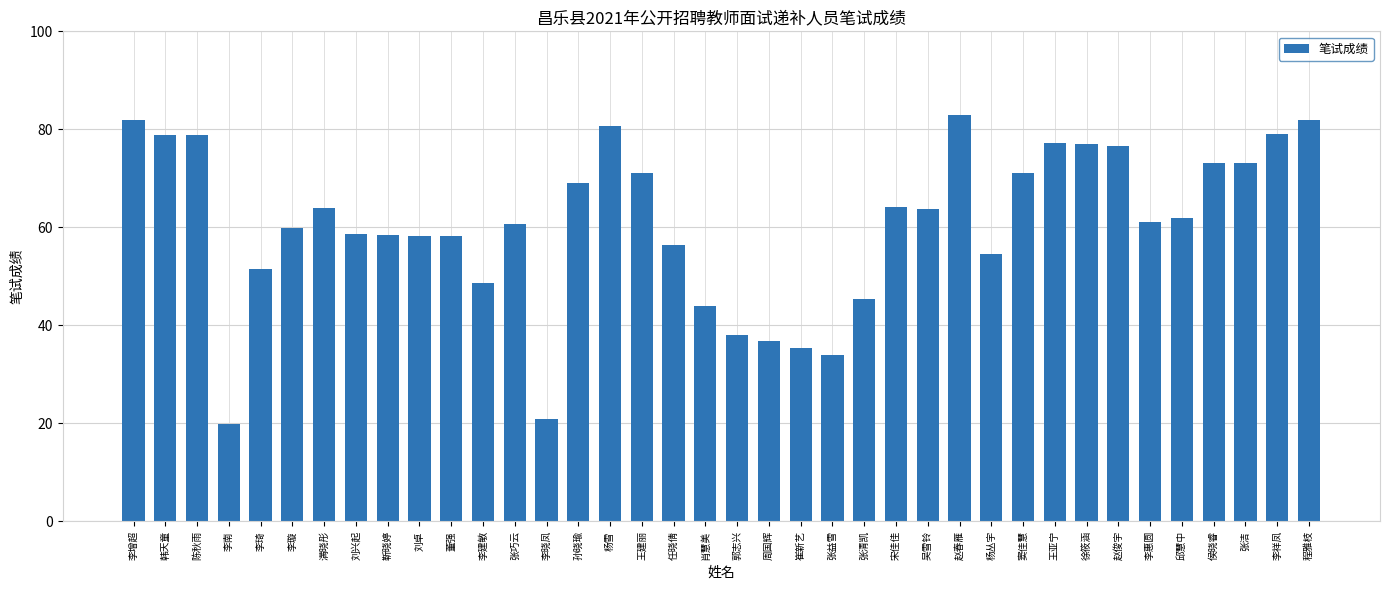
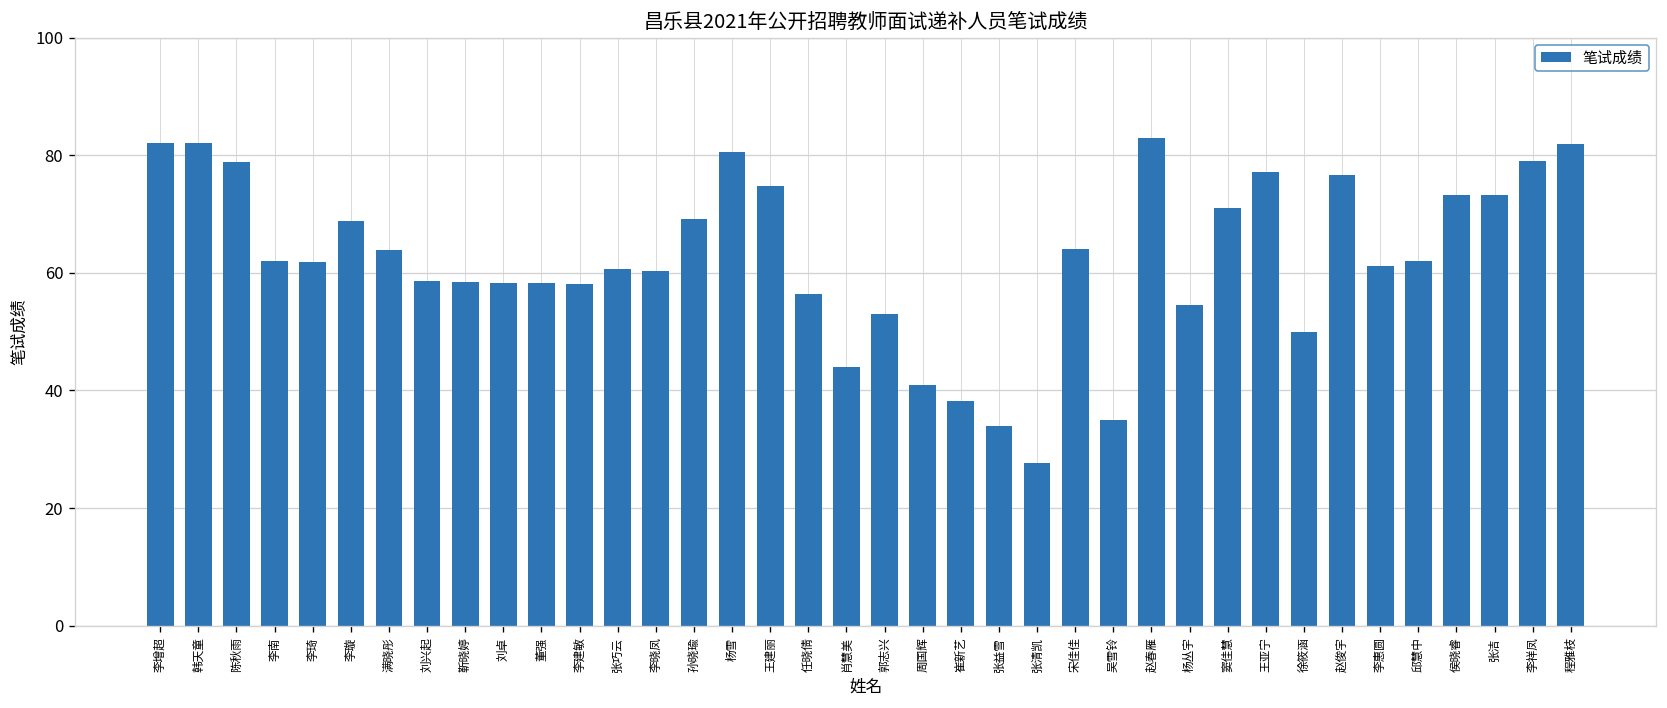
  {
    "李增超": 82,
-   "韩天童": 79,
+   "韩天童": 82,
    "陈秋雨": 79,
-   "李南": 20,
-   "李琦": 52,
-   "李璇": 60,
+   "李南": 62,
+   "李琦": 62,
+   "李璇": 69,
    "满晓彤": 64,
    "刘兴起": 59,
    "靳晓婷": 59,
    "刘卓": 58,
    "董强": 58,
-   "李建敏": 49,
+   "李建敏": 58,
    "张巧云": 61,
-   "李晓凤": 21,
+   "李晓凤": 60,
    "孙晓瑜": 69,
    "杨雪": 81,
-   "王建丽": 71,
+   "王建丽": 75,
    "任晓倩": 56,
    "肖慧美": 44,
-   "郭志兴": 38,
-   "周国辉": 37,
-   "崔新艺": 35,
+   "郭志兴": 53,
+   "周国辉": 41,
+   "崔新艺": 38,
    "张益雪": 34,
-   "张清凯": 45,
+   "张清凯": 28,
    "宋佳佳": 64,
-   "吴雪铃": 64,
+   "吴雪铃": 35,
    "赵春雁": 83,
    "杨丛宇": 55,
    "窦佳慧": 71,
    "王亚宁": 77,
-   "徐筱涵": 77,
+   "徐筱涵": 50,
    "赵俊宇": 77,
    "李惠圆": 61,
    "邱慧中": 62,
    "侯晓睿": 73,
    "张洁": 73,
    "李祥凤": 79,
    "程雅枝": 82
  }
